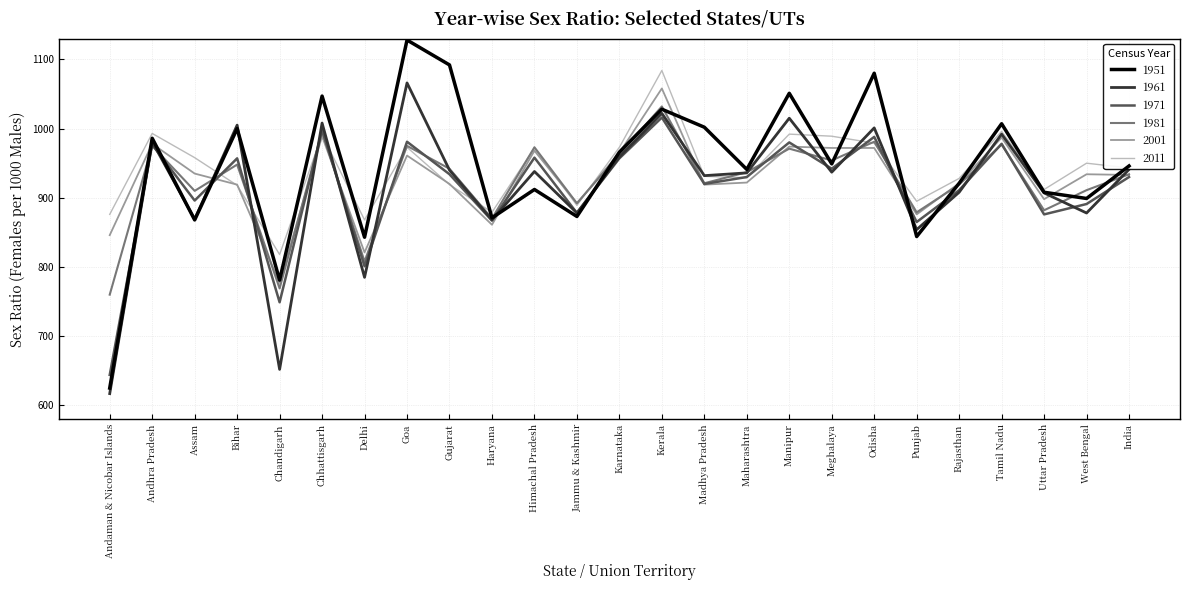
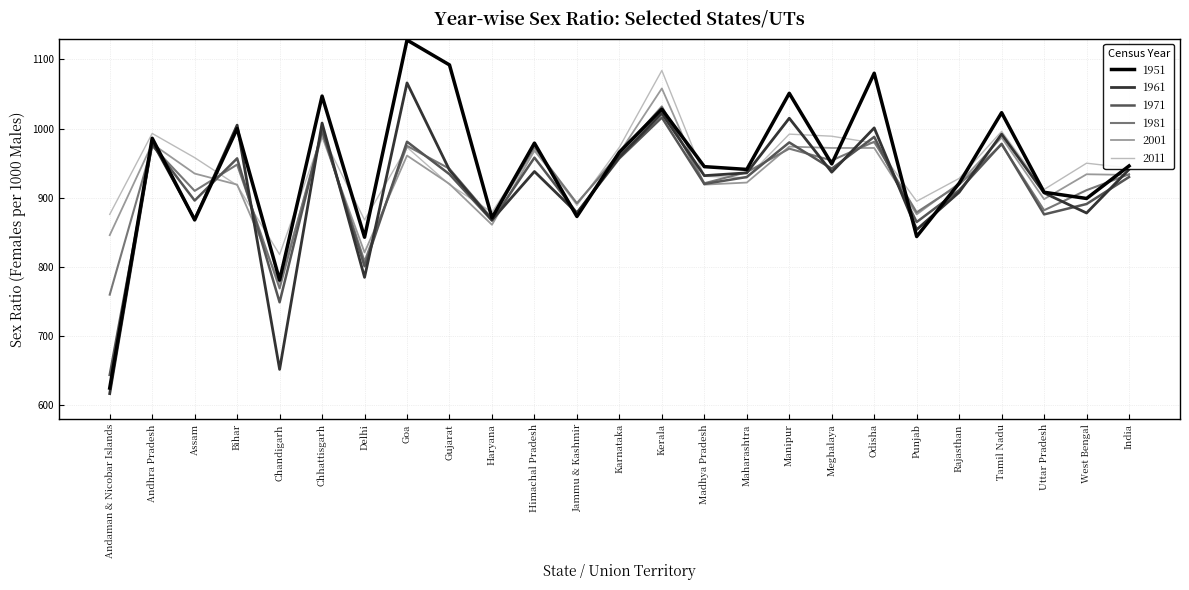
  {
    "1951": {
      "Andaman & Nicobar Islands": 630,
      "Andhra Pradesh": 990,
      "Bihar": 1000,
      "Chandigarh": 780,
      "Chhattisgarh": 1050,
      "Delhi": 840,
      "Goa": 1130,
      "Gujarat": 1090,
-     "Himachal Pradesh": 910,
+     "Himachal Pradesh": 980,
      "Jammu & Kashmir": 870,
      "Kerala": 1030,
-     "Madhya Pradesh": 1000,
+     "Madhya Pradesh": 950,
      "Maharashtra": 940,
      "Manipur": 1050,
      "Meghalaya": 950,
      "Odisha": 1080,
      "Punjab": 840,
-     "Tamil Nadu": 1010,
+     "Tamil Nadu": 1020,
      "West Bengal": 900
    }
  }
